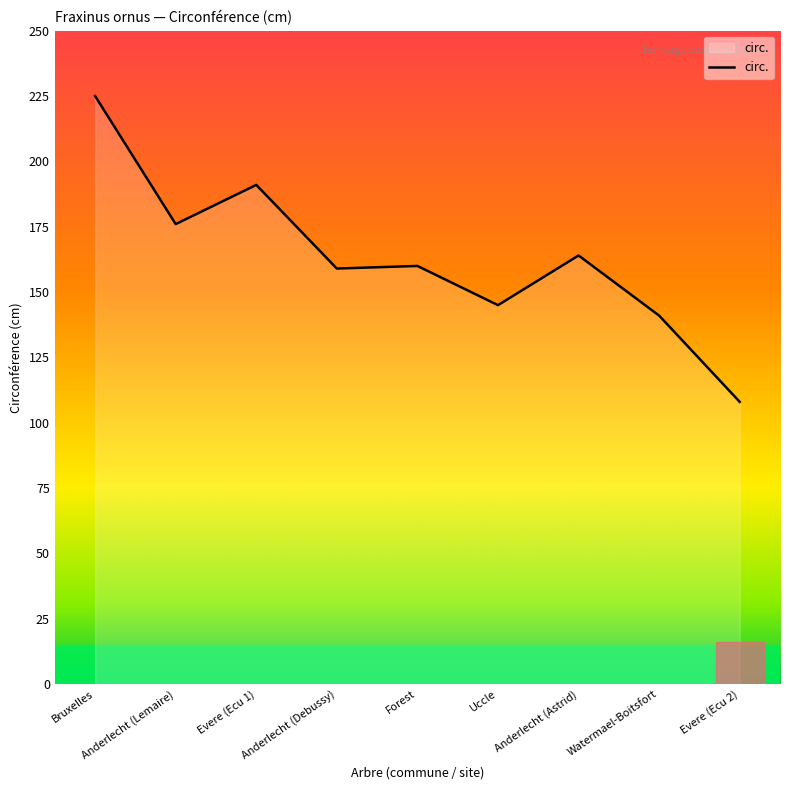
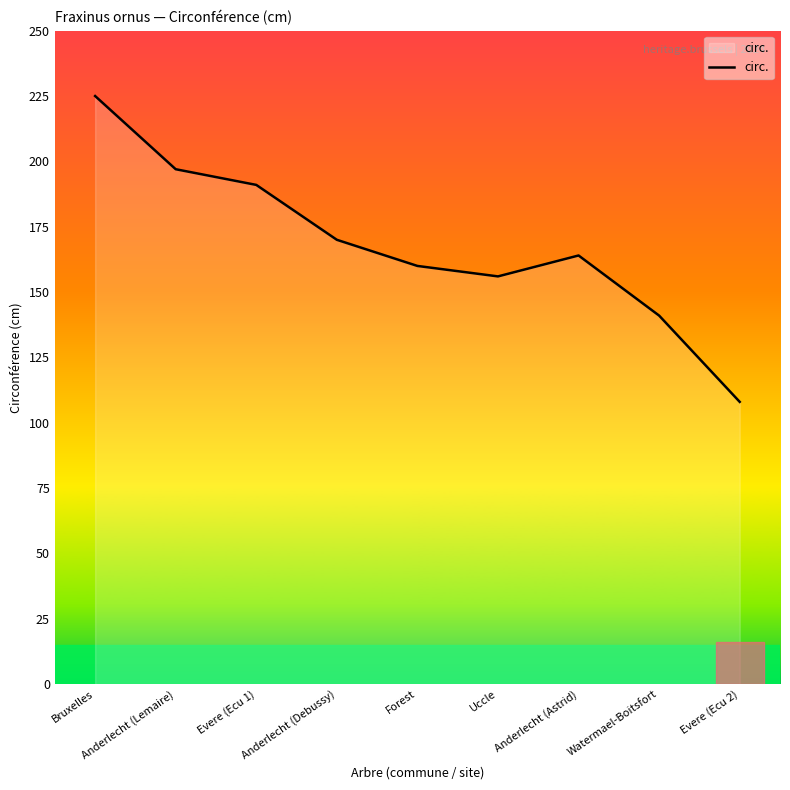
  {
    "Bruxelles": 225,
-   "Anderlecht (Lemaire)": 176,
+   "Anderlecht (Lemaire)": 197,
    "Evere (Ecu 1)": 191,
-   "Anderlecht (Debussy)": 159,
+   "Anderlecht (Debussy)": 170,
    "Forest": 160,
-   "Uccle": 145,
+   "Uccle": 156,
    "Anderlecht (Astrid)": 164,
    "Watermael-Boitsfort": 141,
    "Evere (Ecu 2)": 108
  }
